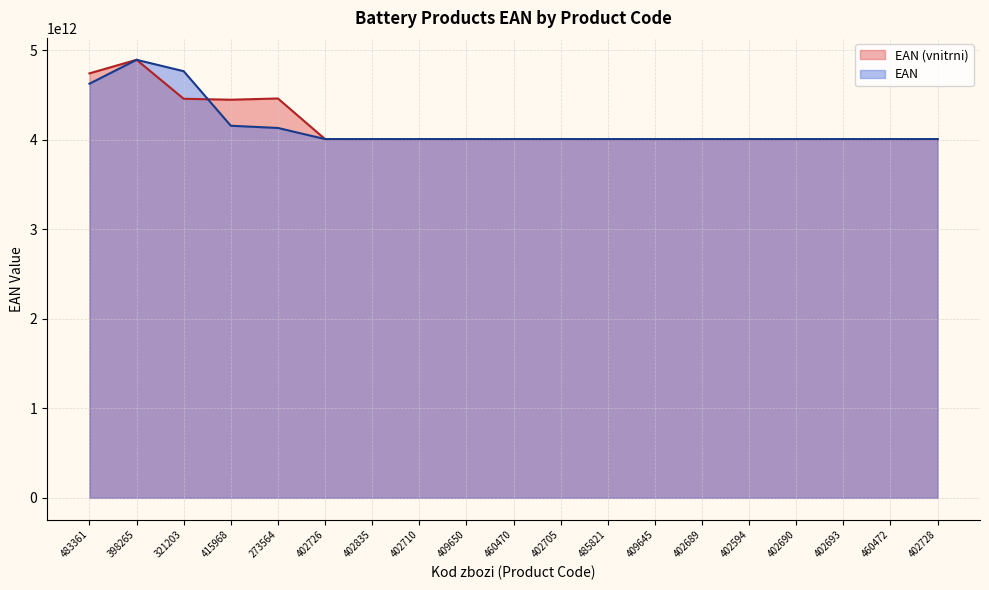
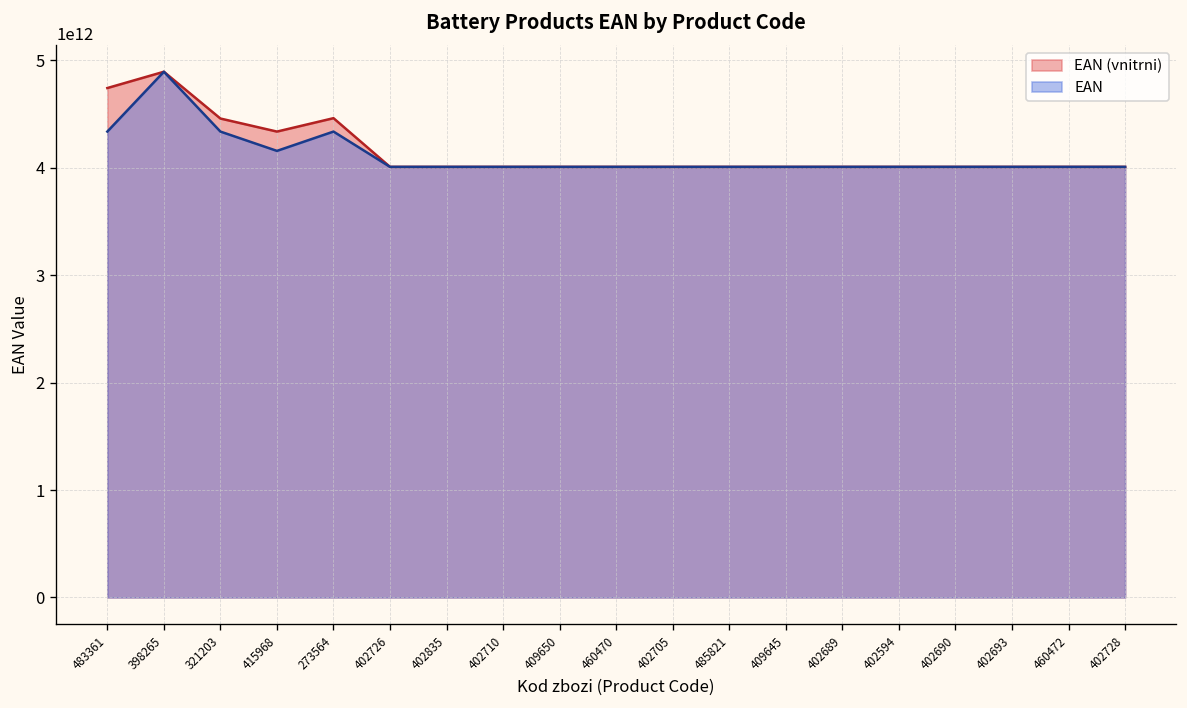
  {
    "EAN (vnitrni)": {
      "483361": 4700000000000,
      "321203": 4500000000000,
-     "415968": 4400000000000,
+     "415968": 4300000000000,
      "273564": 4500000000000
    },
    "EAN": {
-     "483361": 4600000000000,
-     "321203": 4800000000000,
+     "483361": 4300000000000,
+     "321203": 4300000000000,
      "415968": 4200000000000,
-     "273564": 4100000000000
+     "273564": 4300000000000
    }
  }
